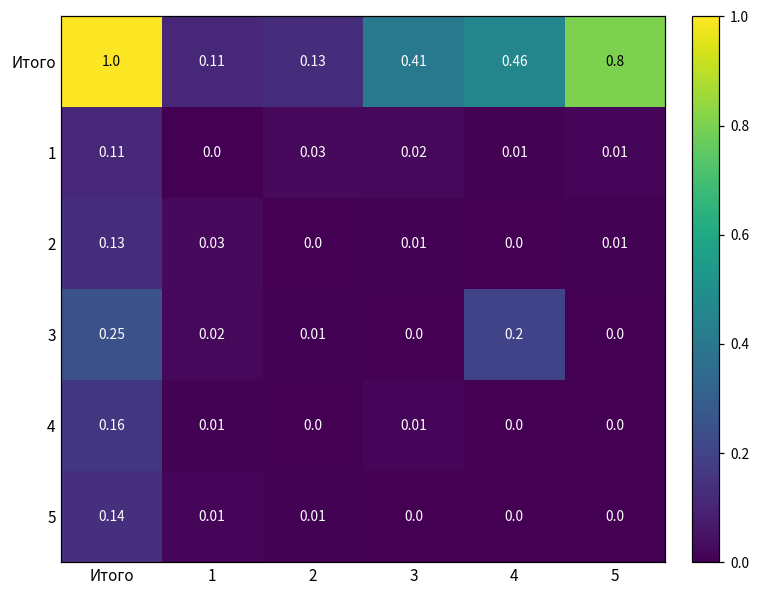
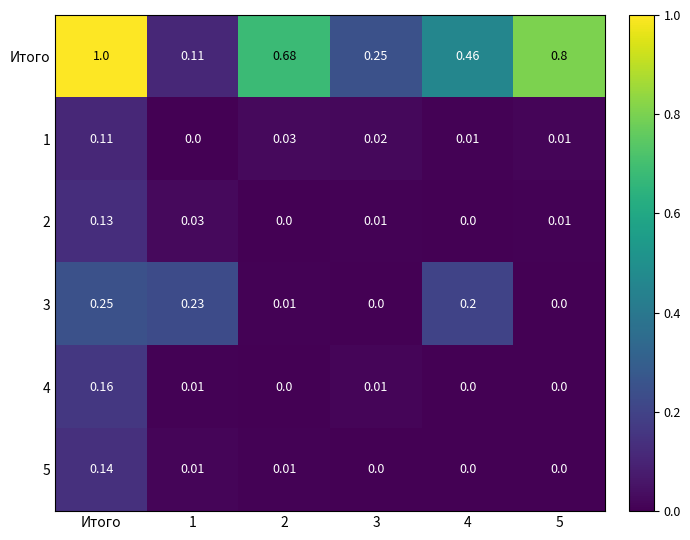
  {
    "Итого": {
      "Итого": 1.0,
      "1": 0.11,
-     "2": 0.13,
-     "3": 0.41,
+     "2": 0.68,
+     "3": 0.25,
      "4": 0.46,
      "5": 0.8
    },
    "1": {
      "Итого": 0.11,
      "1": 0.0,
      "2": 0.03,
      "3": 0.02,
      "4": 0.01,
      "5": 0.01
    },
    "2": {
      "Итого": 0.13,
      "1": 0.03,
      "2": 0.0,
      "3": 0.01,
      "4": 0.0,
      "5": 0.01
    },
    "3": {
      "Итого": 0.25,
-     "1": 0.02,
+     "1": 0.23,
      "2": 0.01,
      "3": 0.0,
      "4": 0.2,
      "5": 0.0
    },
    "4": {
      "Итого": 0.16,
      "1": 0.01,
      "2": 0.0,
      "3": 0.01,
      "4": 0.0,
      "5": 0.0
    },
    "5": {
      "Итого": 0.14,
      "1": 0.01,
      "2": 0.01,
      "3": 0.0,
      "4": 0.0,
      "5": 0.0
    }
  }
